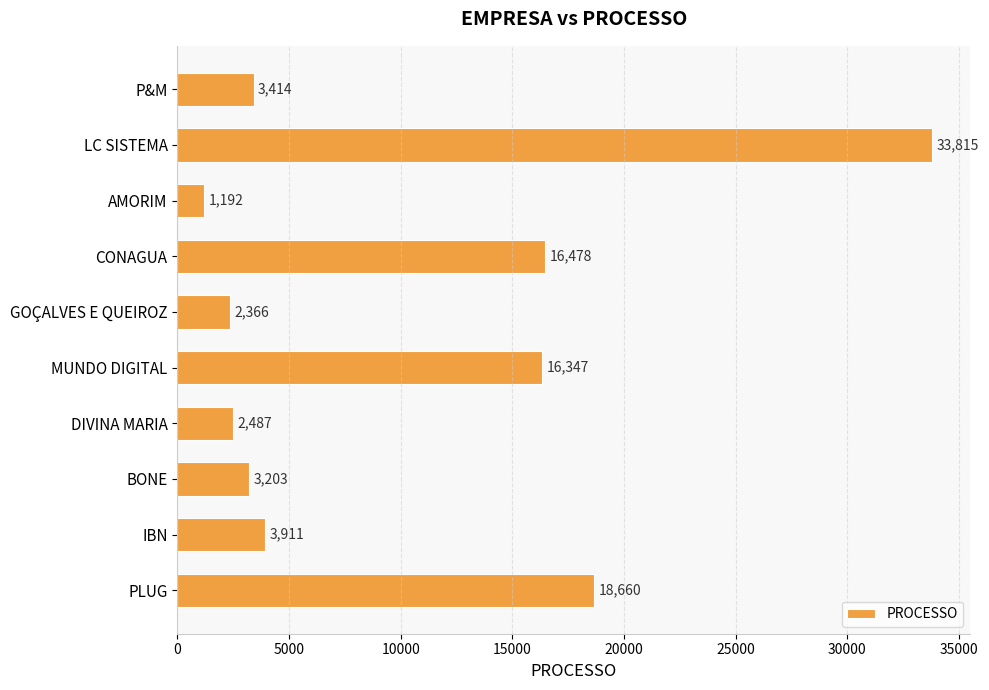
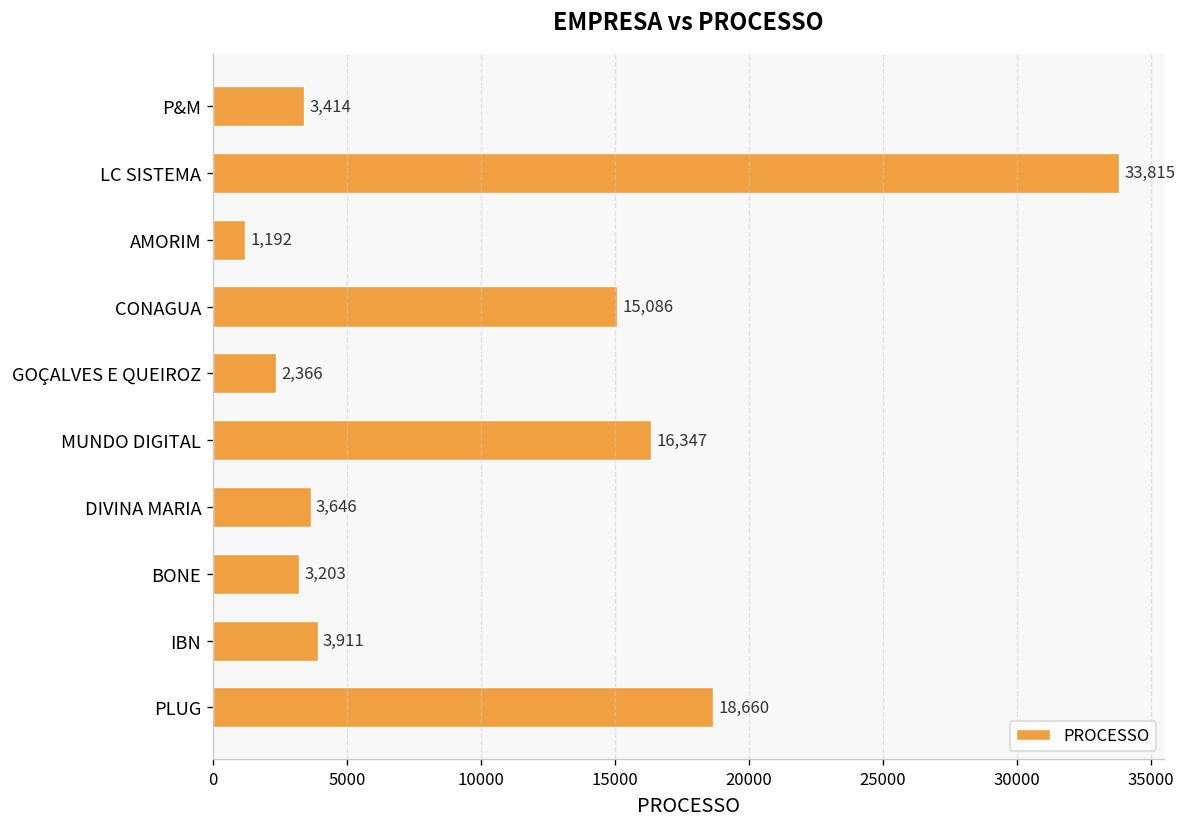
  {
    "P&M": "3,414",
    "LC SISTEMA": "33,815",
    "AMORIM": "1,192",
-   "CONAGUA": "16,478",
+   "CONAGUA": "15,086",
    "GOÇALVES E QUEIROZ": "2,366",
    "MUNDO DIGITAL": "16,347",
-   "DIVINA MARIA": "2,487",
+   "DIVINA MARIA": "3,646",
    "BONE": "3,203",
    "IBN": "3,911",
    "PLUG": "18,660"
  }
